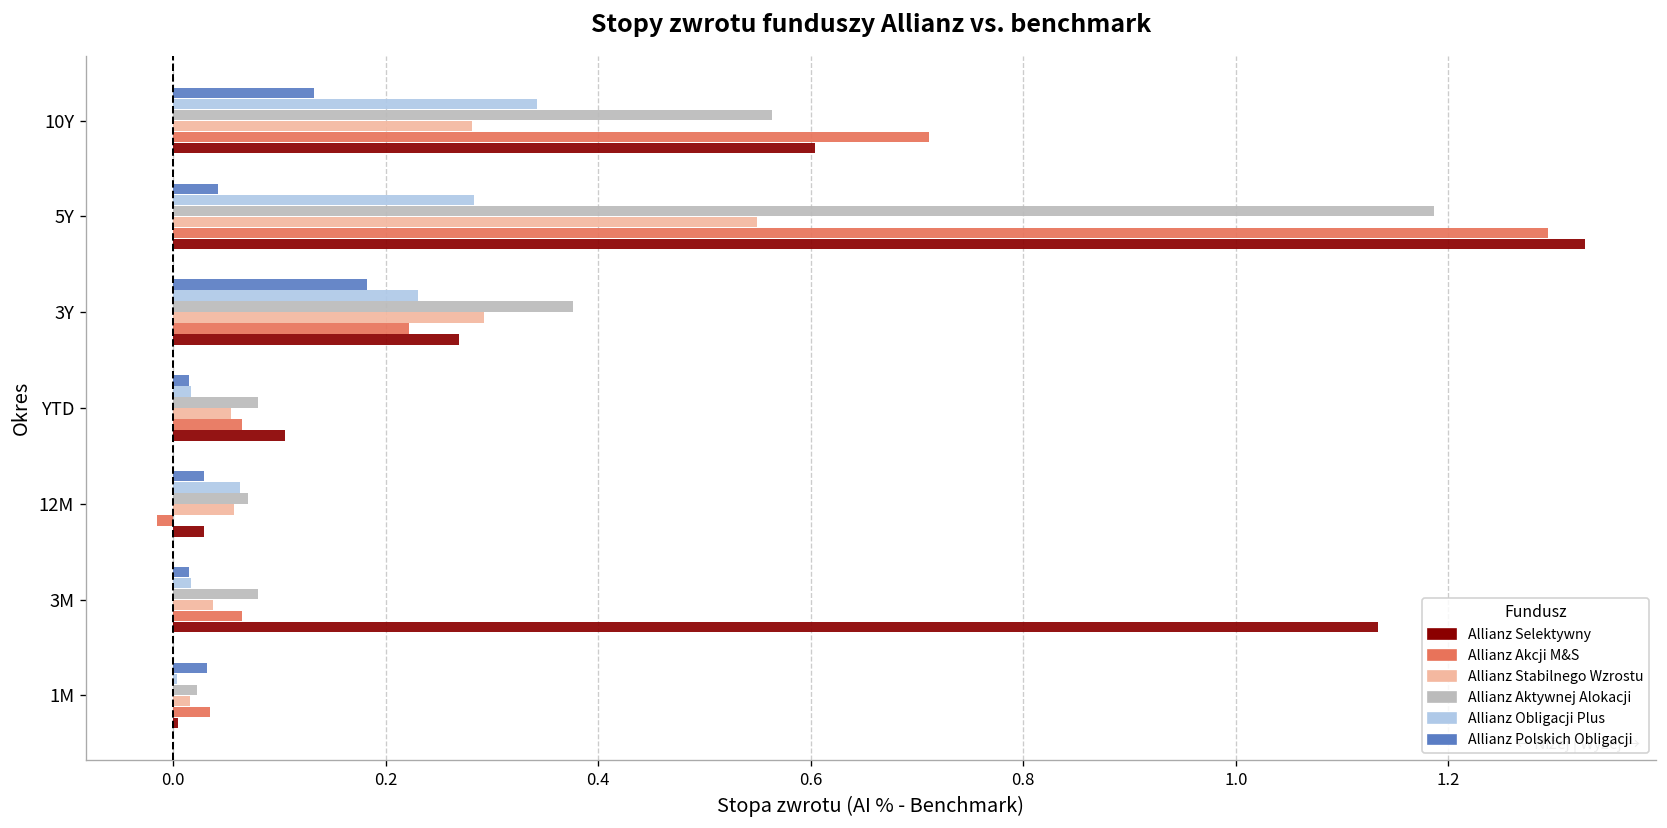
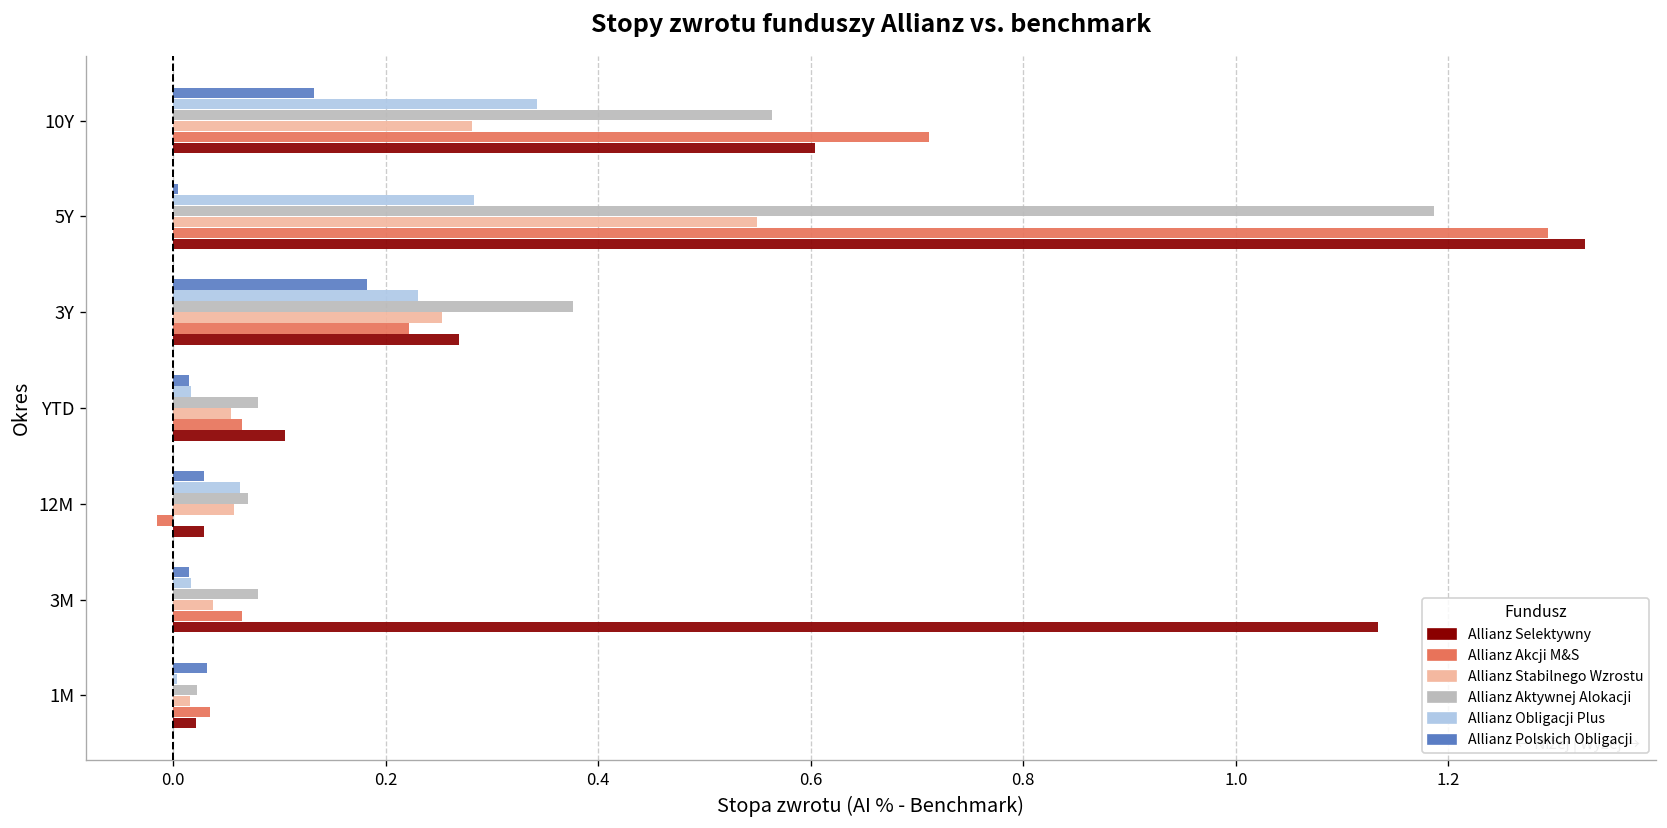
  {
    "Allianz Selektywny": {
      "10Y": 0.60,
      "5Y": 1.33,
      "3Y": 0.27,
      "YTD": 0.11,
      "12M": 0.03,
      "3M": 1.13,
-     "1M": 0.00
+     "1M": 0.02
    },
    "Allianz Akcji M&S": {
      "10Y": 0.71,
      "5Y": 1.29,
      "3Y": 0.22,
      "YTD": 0.06,
      "12M": -0.01,
      "3M": 0.06,
      "1M": 0.03
    },
    "Allianz Stabilnego Wzrostu": {
      "10Y": 0.28,
      "5Y": 0.55,
-     "3Y": 0.29,
+     "3Y": 0.25,
      "YTD": 0.05,
      "12M": 0.06,
      "3M": 0.04,
      "1M": 0.02
    },
    "Allianz Polskich Obligacji": {
      "10Y": 0.13,
-     "5Y": 0.04,
+     "5Y": 0.01,
      "3Y": 0.18,
      "YTD": 0.02,
      "12M": 0.03,
      "3M": 0.02,
      "1M": 0.03
    }
  }
